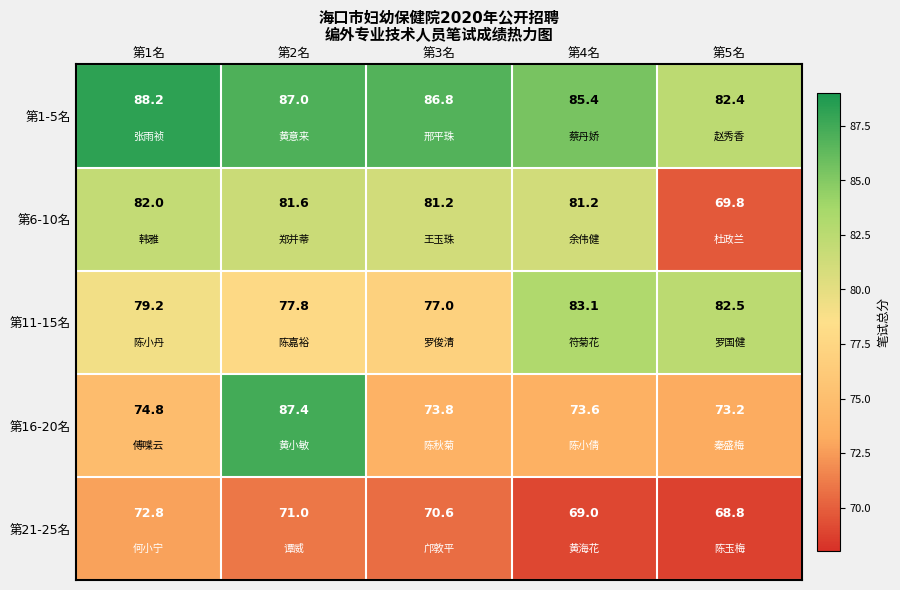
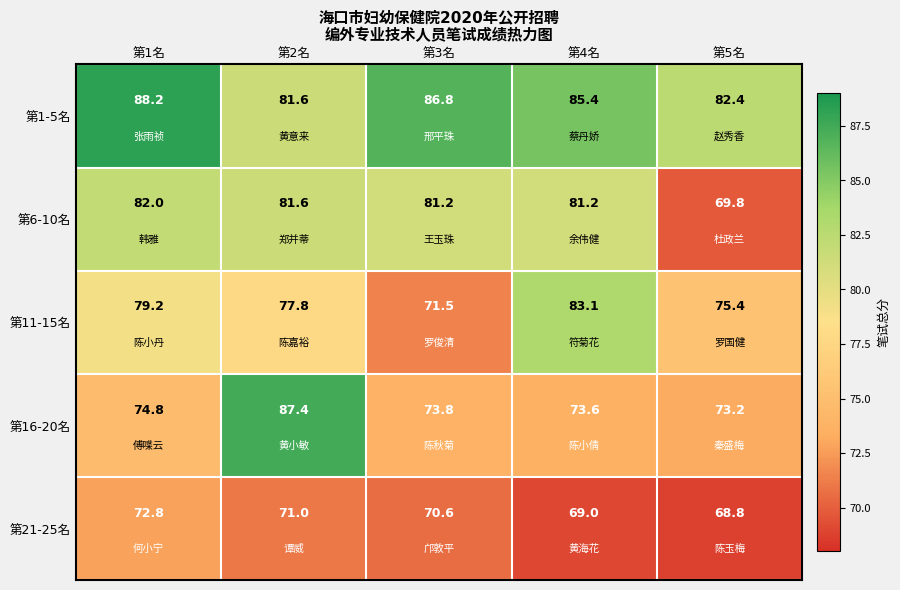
  {
    "第1-5名": {
-     "第2名": 87.0
+     "第2名": 81.6
    },
    "第11-15名": {
-     "第3名": 77.0,
-     "第5名": 82.5
+     "第3名": 71.5,
+     "第5名": 75.4
    }
  }
